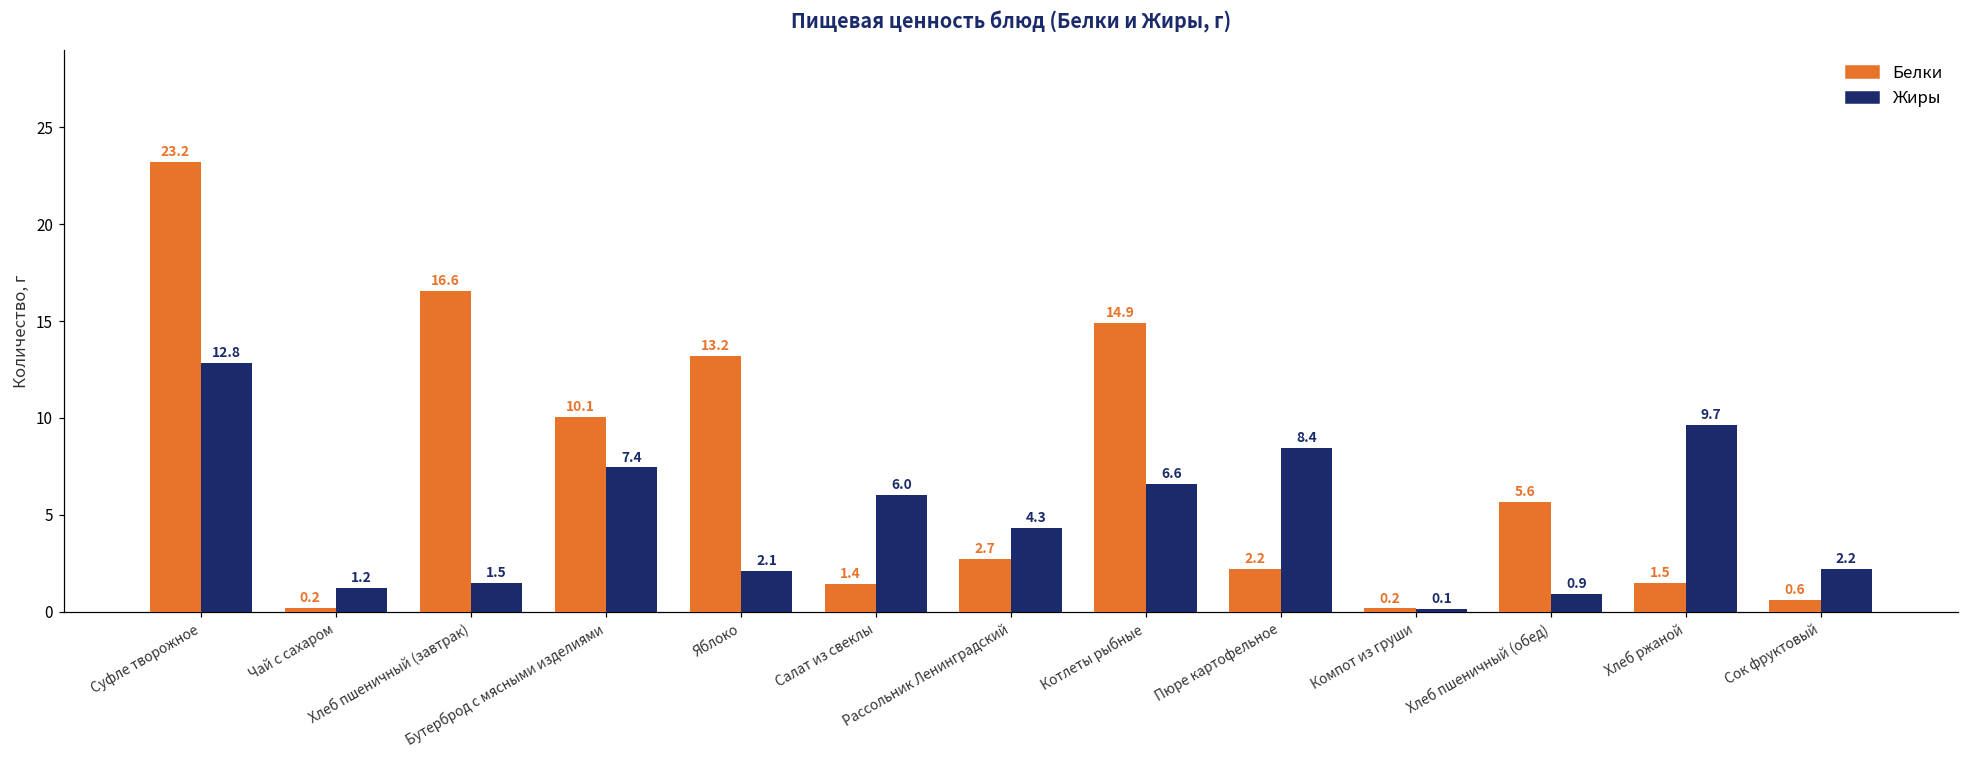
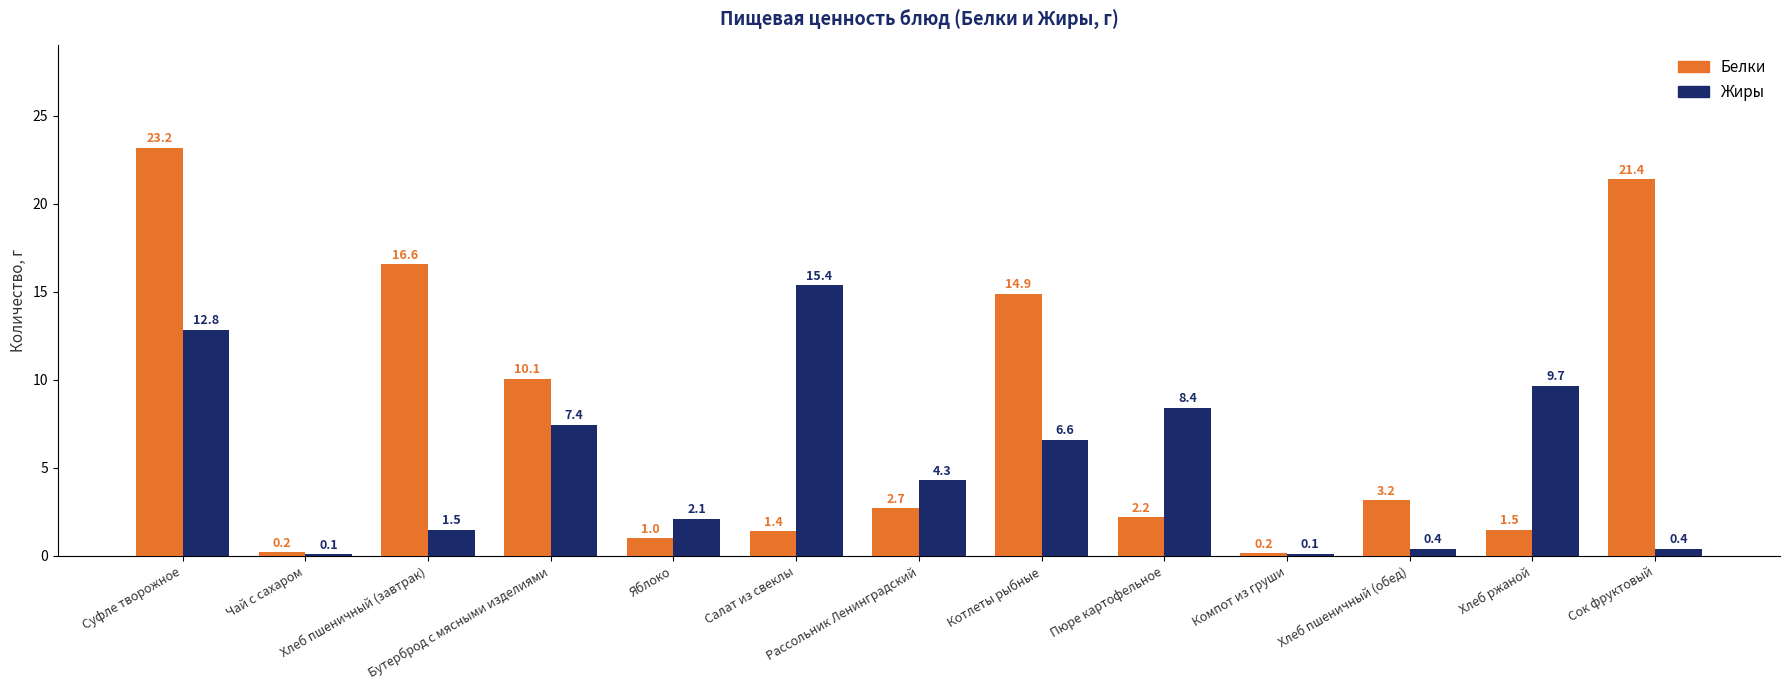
  {
    "Белки": {
      "Суфле творожное": 23.2,
      "Чай с сахаром": 0.2,
      "Хлеб пшеничный (завтрак)": 16.6,
      "Бутерброд с мясными изделиями": 10.1,
-     "Яблоко": 13.2,
+     "Яблоко": 1.0,
      "Салат из свеклы": 1.4,
      "Рассольник Ленинградский": 2.7,
      "Котлеты рыбные": 14.9,
      "Пюре картофельное": 2.2,
      "Компот из груши": 0.2,
-     "Хлеб пшеничный (обед)": 5.6,
+     "Хлеб пшеничный (обед)": 3.2,
      "Хлеб ржаной": 1.5,
-     "Сок фруктовый": 0.6
+     "Сок фруктовый": 21.4
    },
    "Жиры": {
      "Суфле творожное": 12.8,
-     "Чай с сахаром": 1.2,
+     "Чай с сахаром": 0.1,
      "Хлеб пшеничный (завтрак)": 1.5,
      "Бутерброд с мясными изделиями": 7.4,
      "Яблоко": 2.1,
-     "Салат из свеклы": 6.0,
+     "Салат из свеклы": 15.4,
      "Рассольник Ленинградский": 4.3,
      "Котлеты рыбные": 6.6,
      "Пюре картофельное": 8.4,
      "Компот из груши": 0.1,
-     "Хлеб пшеничный (обед)": 0.9,
+     "Хлеб пшеничный (обед)": 0.4,
      "Хлеб ржаной": 9.7,
-     "Сок фруктовый": 2.2
+     "Сок фруктовый": 0.4
    }
  }
